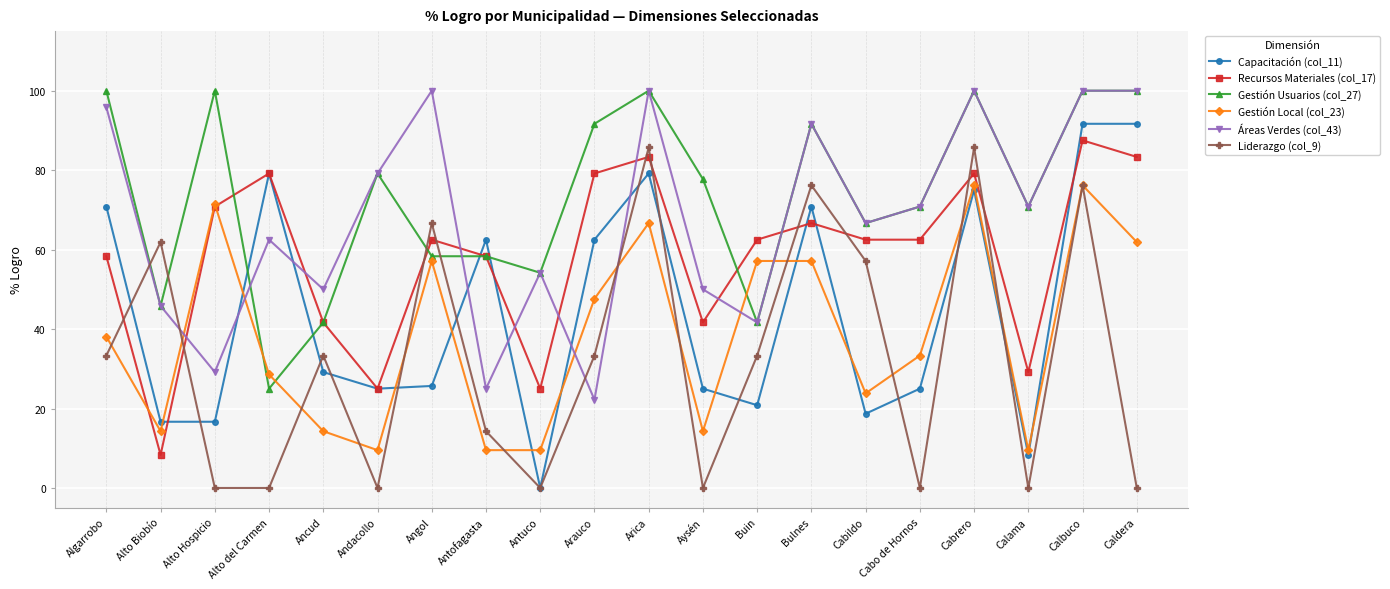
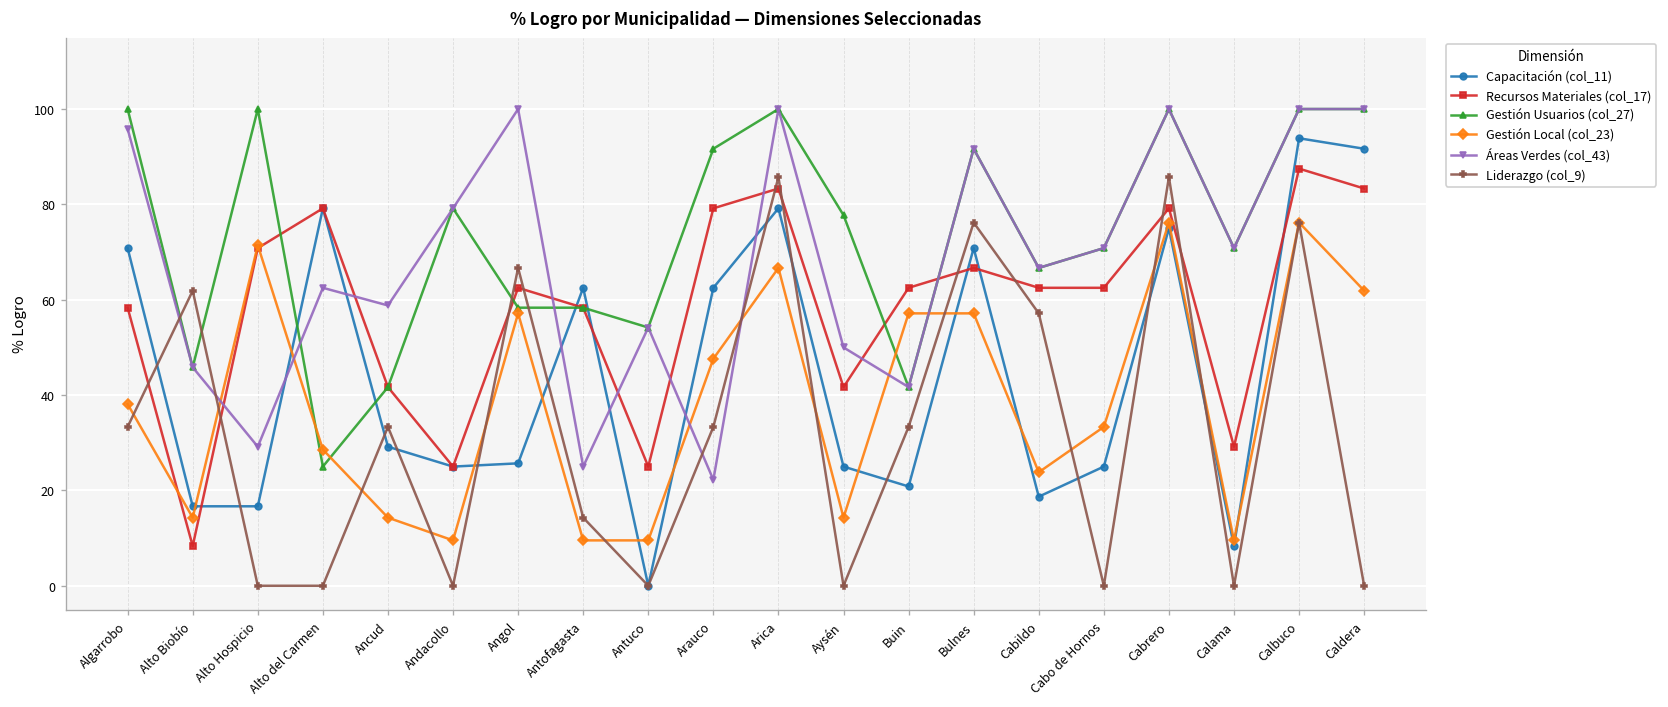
  {
    "Capacitación (col_11)": {
      "Algarrobo": 71,
      "Alto Biobío": 17,
      "Alto Hospicio": 17,
      "Ancud": 29,
      "Angol": 26,
      "Antofagasta": 63,
      "Arauco": 63,
      "Arica": 79,
      "Aysén": 25,
      "Buin": 21,
      "Bulnes": 71,
      "Cabildo": 19,
      "Cabo de Hornos": 25,
      "Cabrero": 75,
      "Calama": 8,
-     "Calbuco": 92,
+     "Calbuco": 94,
      "Caldera": 92
    },
    "Recursos Materiales (col_17)": {
      "Algarrobo": 58,
      "Alto Biobío": 8,
      "Angol": 63,
      "Antuco": 25,
      "Arauco": 79,
      "Arica": 83,
      "Aysén": 42,
      "Buin": 63,
      "Bulnes": 67,
      "Cabildo": 63,
      "Cabo de Hornos": 63,
      "Cabrero": 79,
      "Calama": 29,
      "Calbuco": 88,
      "Caldera": 83
    },
    "Gestión Usuarios (col_27)": {
      "Algarrobo": 100,
      "Alto Hospicio": 100,
      "Alto del Carmen": 25,
      "Angol": 58,
      "Arauco": 92,
      "Aysén": 78
    },
    "Gestión Local (col_23)": {
      "Algarrobo": 38,
      "Alto Biobío": 14,
      "Alto del Carmen": 29,
      "Ancud": 14,
      "Andacollo": 10,
      "Angol": 57,
      "Antofagasta": 10,
      "Antuco": 10,
      "Arauco": 48,
      "Arica": 67,
      "Aysén": 14,
      "Buin": 57,
      "Bulnes": 57,
      "Cabildo": 24,
      "Cabo de Hornos": 33,
      "Cabrero": 76,
      "Calama": 10,
      "Caldera": 62
    },
    "Áreas Verdes (col_43)": {
      "Algarrobo": 96,
      "Alto Hospicio": 29,
      "Alto del Carmen": 63,
-     "Ancud": 50,
+     "Ancud": 59,
      "Angol": 100,
      "Antofagasta": 25,
      "Arauco": 22,
      "Aysén": 50
    },
    "Liderazgo (col_9)": {
      "Algarrobo": 33,
      "Alto Biobío": 62,
      "Alto Hospicio": 0,
      "Alto del Carmen": 0,
      "Ancud": 33,
      "Andacollo": 0,
      "Angol": 67,
      "Antofagasta": 14,
      "Arauco": 33,
      "Arica": 86,
      "Aysén": 0,
      "Buin": 33,
      "Bulnes": 76,
      "Cabildo": 57,
      "Cabo de Hornos": 0,
      "Cabrero": 86,
      "Calama": 0,
      "Caldera": 0
    }
  }
